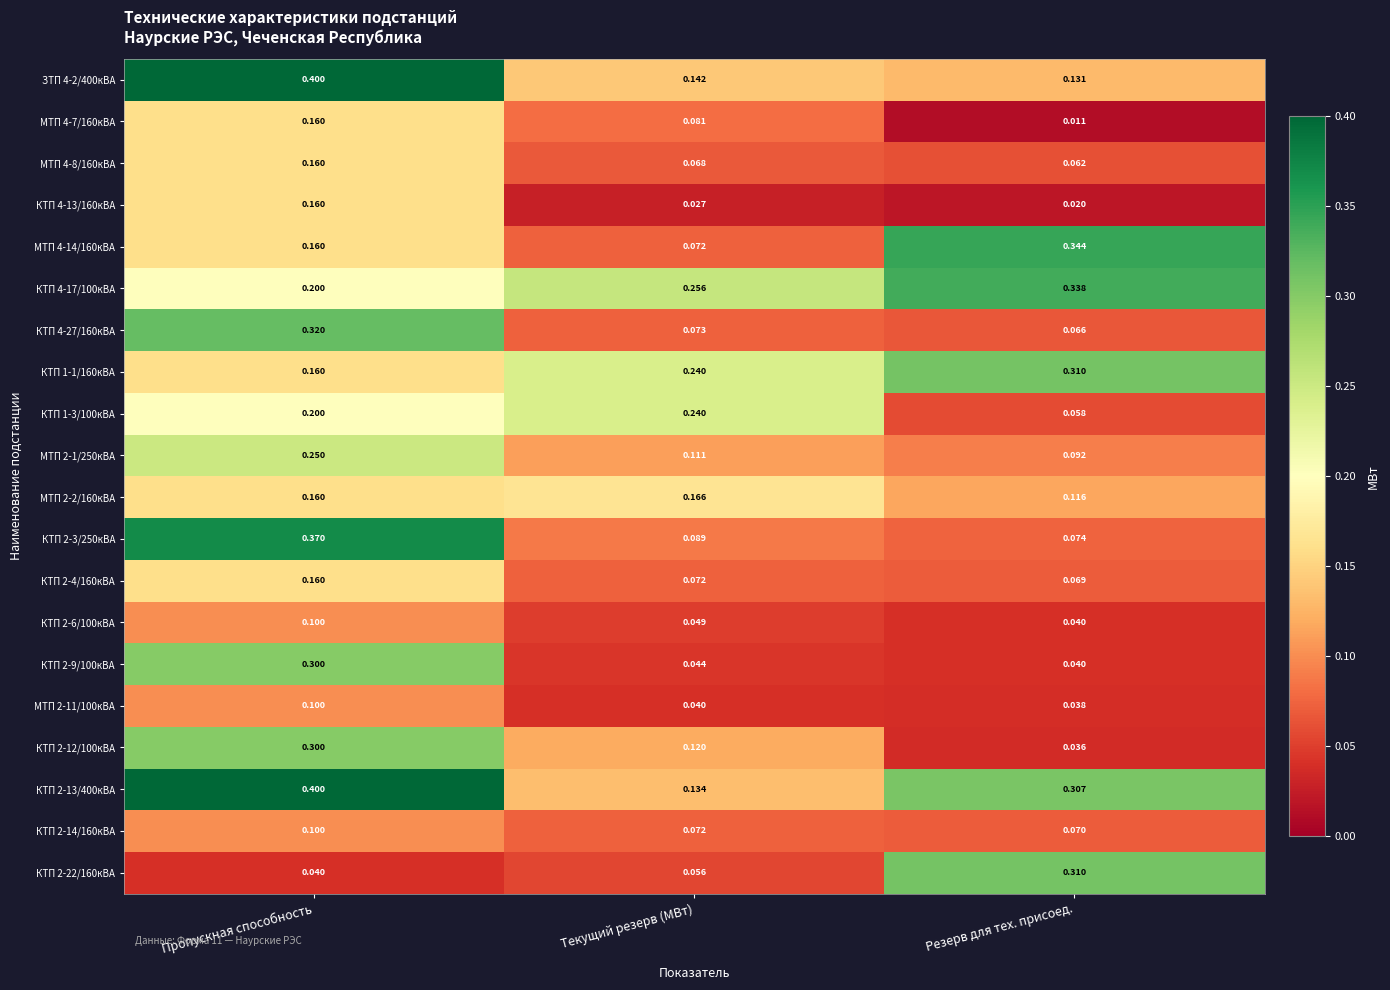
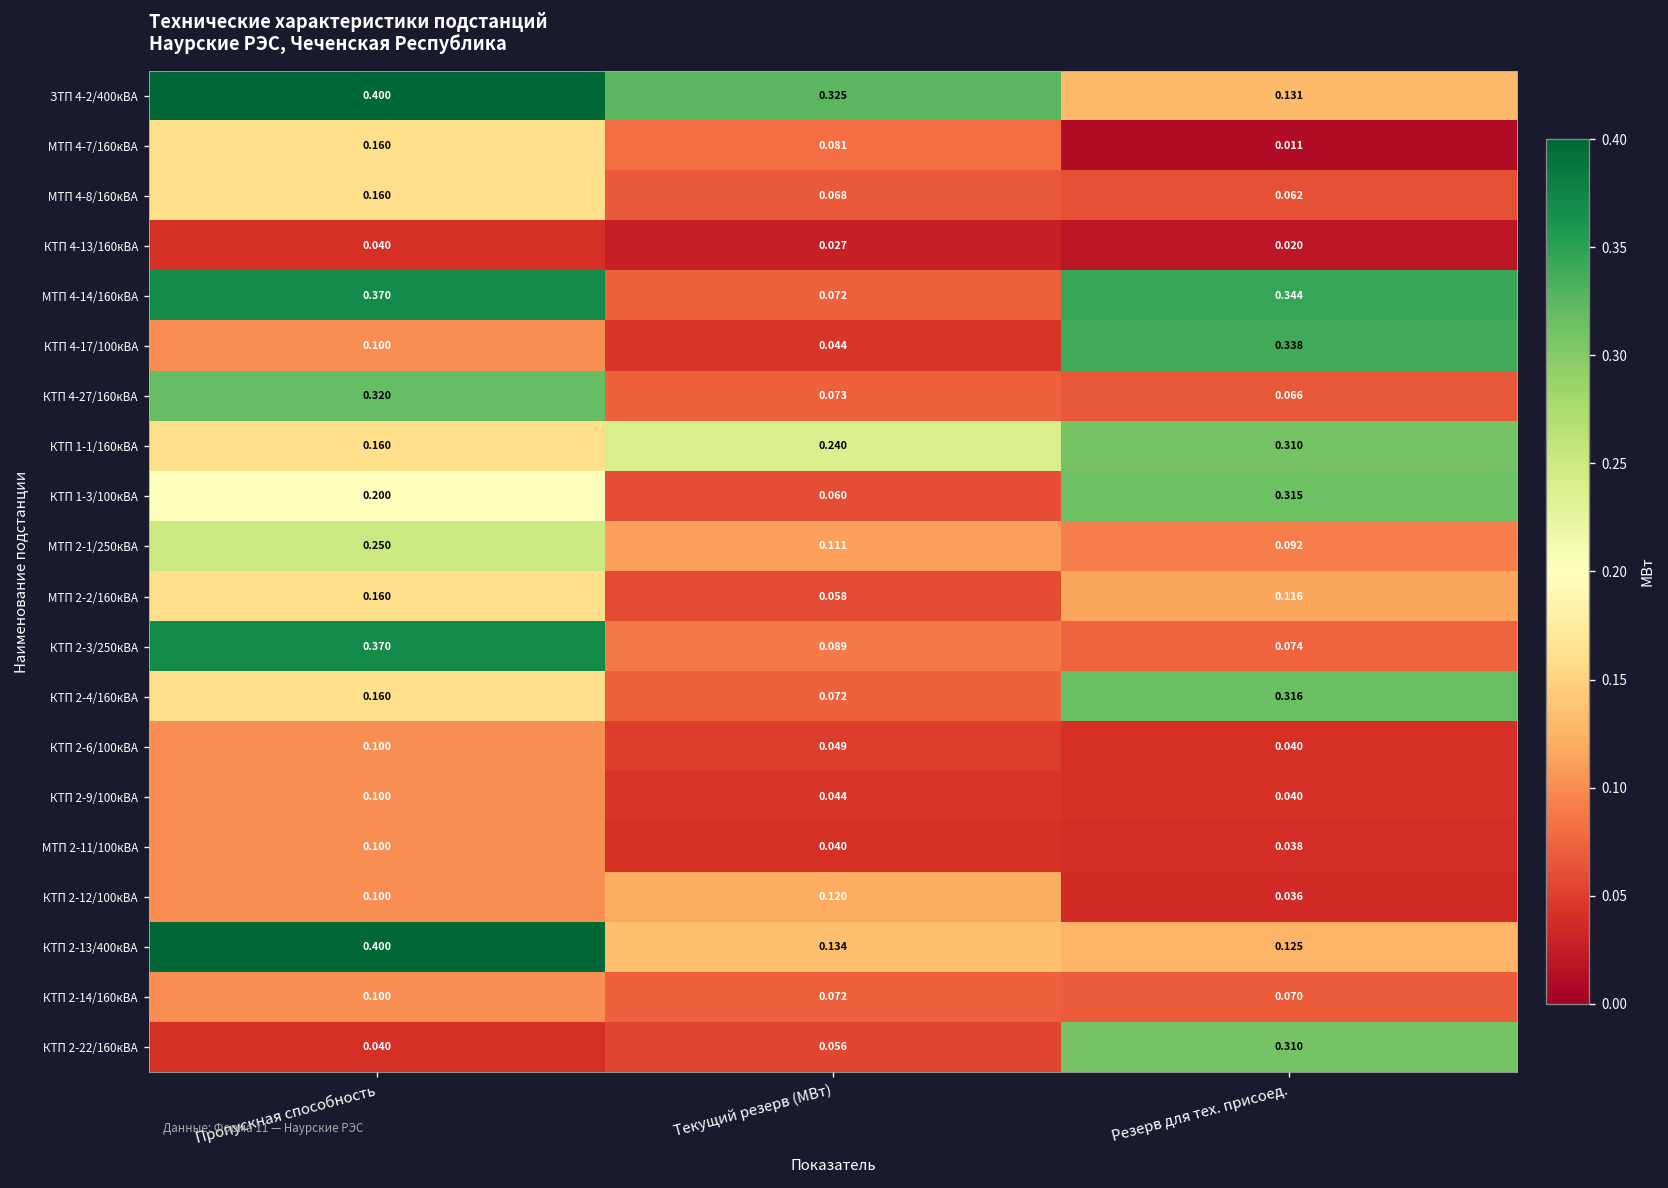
  {
    "ЗТП 4-2/400кВА": {
      "Пропускная способность": 0.400,
-     "Текущий резерв (МВт)": 0.142,
+     "Текущий резерв (МВт)": 0.325,
      "Резерв для тех. присоед.": 0.131
    },
    "МТП 4-7/160кВА": {
      "Пропускная способность": 0.160,
      "Текущий резерв (МВт)": 0.081,
      "Резерв для тех. присоед.": 0.011
    },
    "МТП 4-8/160кВА": {
      "Пропускная способность": 0.160,
      "Текущий резерв (МВт)": 0.068,
      "Резерв для тех. присоед.": 0.062
    },
    "КТП 4-13/160кВА": {
-     "Пропускная способность": 0.160,
+     "Пропускная способность": 0.040,
      "Текущий резерв (МВт)": 0.027,
      "Резерв для тех. присоед.": 0.020
    },
    "МТП 4-14/160кВА": {
-     "Пропускная способность": 0.160,
+     "Пропускная способность": 0.370,
      "Текущий резерв (МВт)": 0.072,
      "Резерв для тех. присоед.": 0.344
    },
    "КТП 4-17/100кВА": {
-     "Пропускная способность": 0.200,
-     "Текущий резерв (МВт)": 0.256,
+     "Пропускная способность": 0.100,
+     "Текущий резерв (МВт)": 0.044,
      "Резерв для тех. присоед.": 0.338
    },
    "КТП 4-27/160кВА": {
      "Пропускная способность": 0.320,
      "Текущий резерв (МВт)": 0.073,
      "Резерв для тех. присоед.": 0.066
    },
    "КТП 1-1/160кВА": {
      "Пропускная способность": 0.160,
      "Текущий резерв (МВт)": 0.240,
      "Резерв для тех. присоед.": 0.310
    },
    "КТП 1-3/100кВА": {
      "Пропускная способность": 0.200,
-     "Текущий резерв (МВт)": 0.240,
-     "Резерв для тех. присоед.": 0.058
+     "Текущий резерв (МВт)": 0.060,
+     "Резерв для тех. присоед.": 0.315
    },
    "МТП 2-1/250кВА": {
      "Пропускная способность": 0.250,
      "Текущий резерв (МВт)": 0.111,
      "Резерв для тех. присоед.": 0.092
    },
    "МТП 2-2/160кВА": {
      "Пропускная способность": 0.160,
-     "Текущий резерв (МВт)": 0.166,
+     "Текущий резерв (МВт)": 0.058,
      "Резерв для тех. присоед.": 0.116
    },
    "КТП 2-3/250кВА": {
      "Пропускная способность": 0.370,
      "Текущий резерв (МВт)": 0.089,
      "Резерв для тех. присоед.": 0.074
    },
    "КТП 2-4/160кВА": {
      "Пропускная способность": 0.160,
      "Текущий резерв (МВт)": 0.072,
-     "Резерв для тех. присоед.": 0.069
+     "Резерв для тех. присоед.": 0.316
    },
    "КТП 2-6/100кВА": {
      "Пропускная способность": 0.100,
      "Текущий резерв (МВт)": 0.049,
      "Резерв для тех. присоед.": 0.040
    },
    "КТП 2-9/100кВА": {
-     "Пропускная способность": 0.300,
+     "Пропускная способность": 0.100,
      "Текущий резерв (МВт)": 0.044,
      "Резерв для тех. присоед.": 0.040
    },
    "МТП 2-11/100кВА": {
      "Пропускная способность": 0.100,
      "Текущий резерв (МВт)": 0.040,
      "Резерв для тех. присоед.": 0.038
    },
    "КТП 2-12/100кВА": {
-     "Пропускная способность": 0.300,
+     "Пропускная способность": 0.100,
      "Текущий резерв (МВт)": 0.120,
      "Резерв для тех. присоед.": 0.036
    },
    "КТП 2-13/400кВА": {
      "Пропускная способность": 0.400,
      "Текущий резерв (МВт)": 0.134,
-     "Резерв для тех. присоед.": 0.307
+     "Резерв для тех. присоед.": 0.125
    },
    "КТП 2-14/160кВА": {
      "Пропускная способность": 0.100,
      "Текущий резерв (МВт)": 0.072,
      "Резерв для тех. присоед.": 0.070
    },
    "КТП 2-22/160кВА": {
      "Пропускная способность": 0.040,
      "Текущий резерв (МВт)": 0.056,
      "Резерв для тех. присоед.": 0.310
    }
  }
